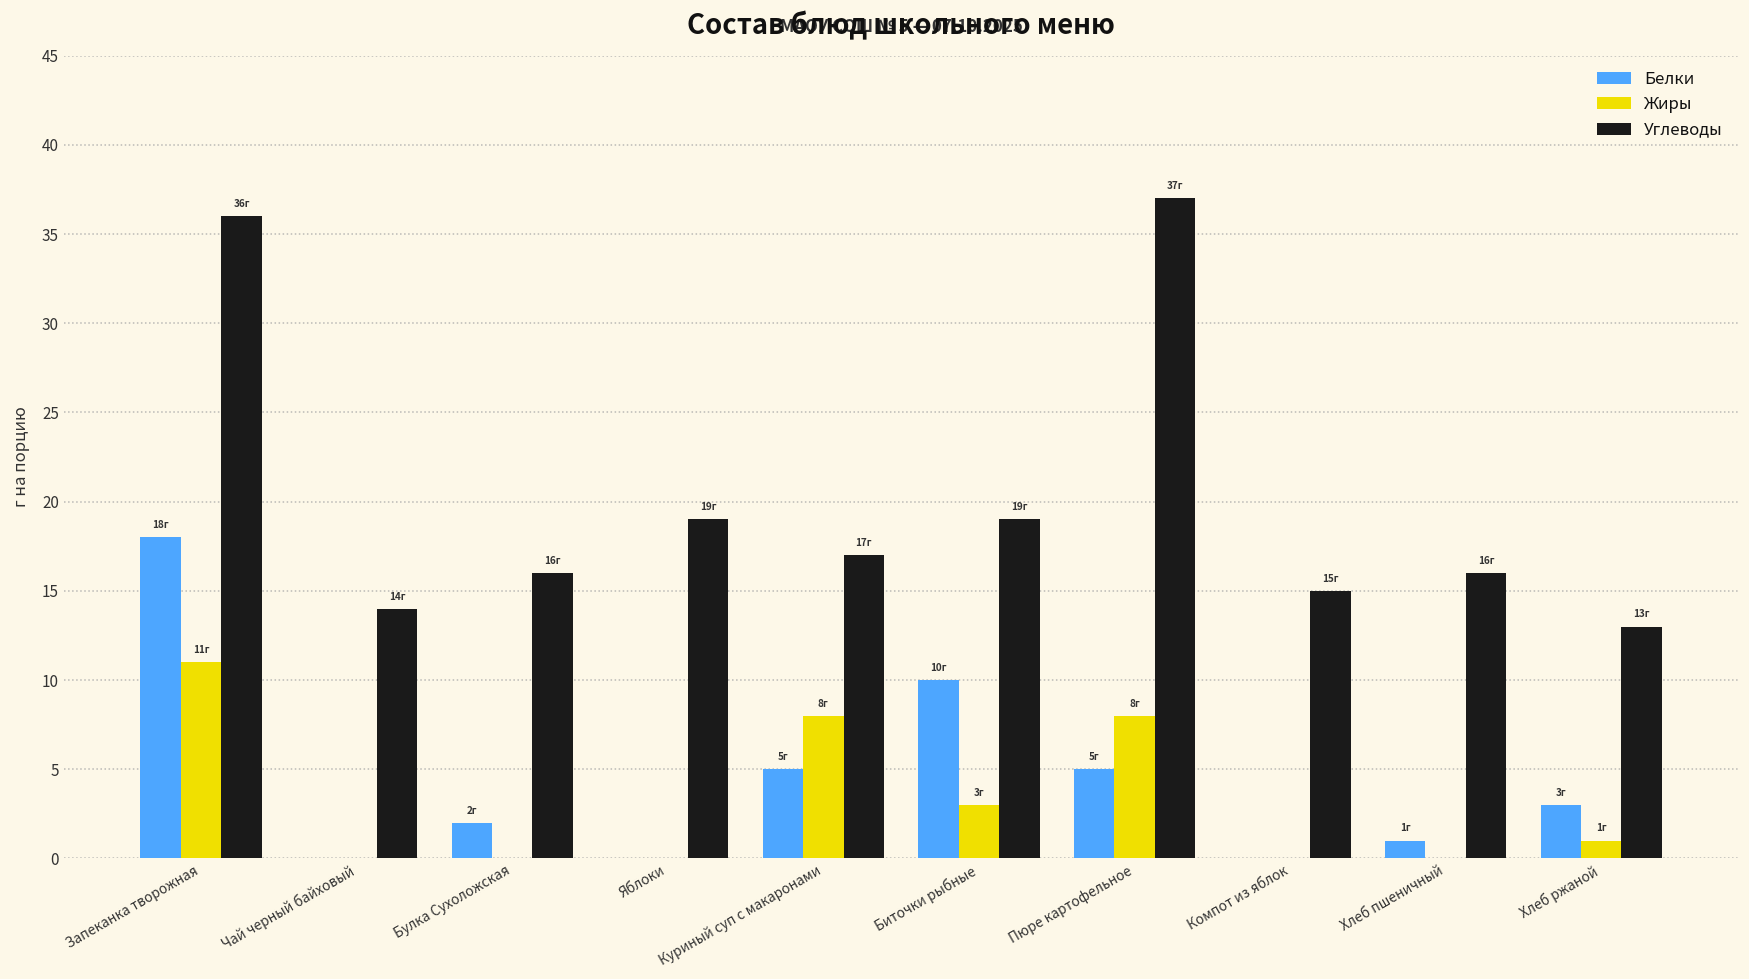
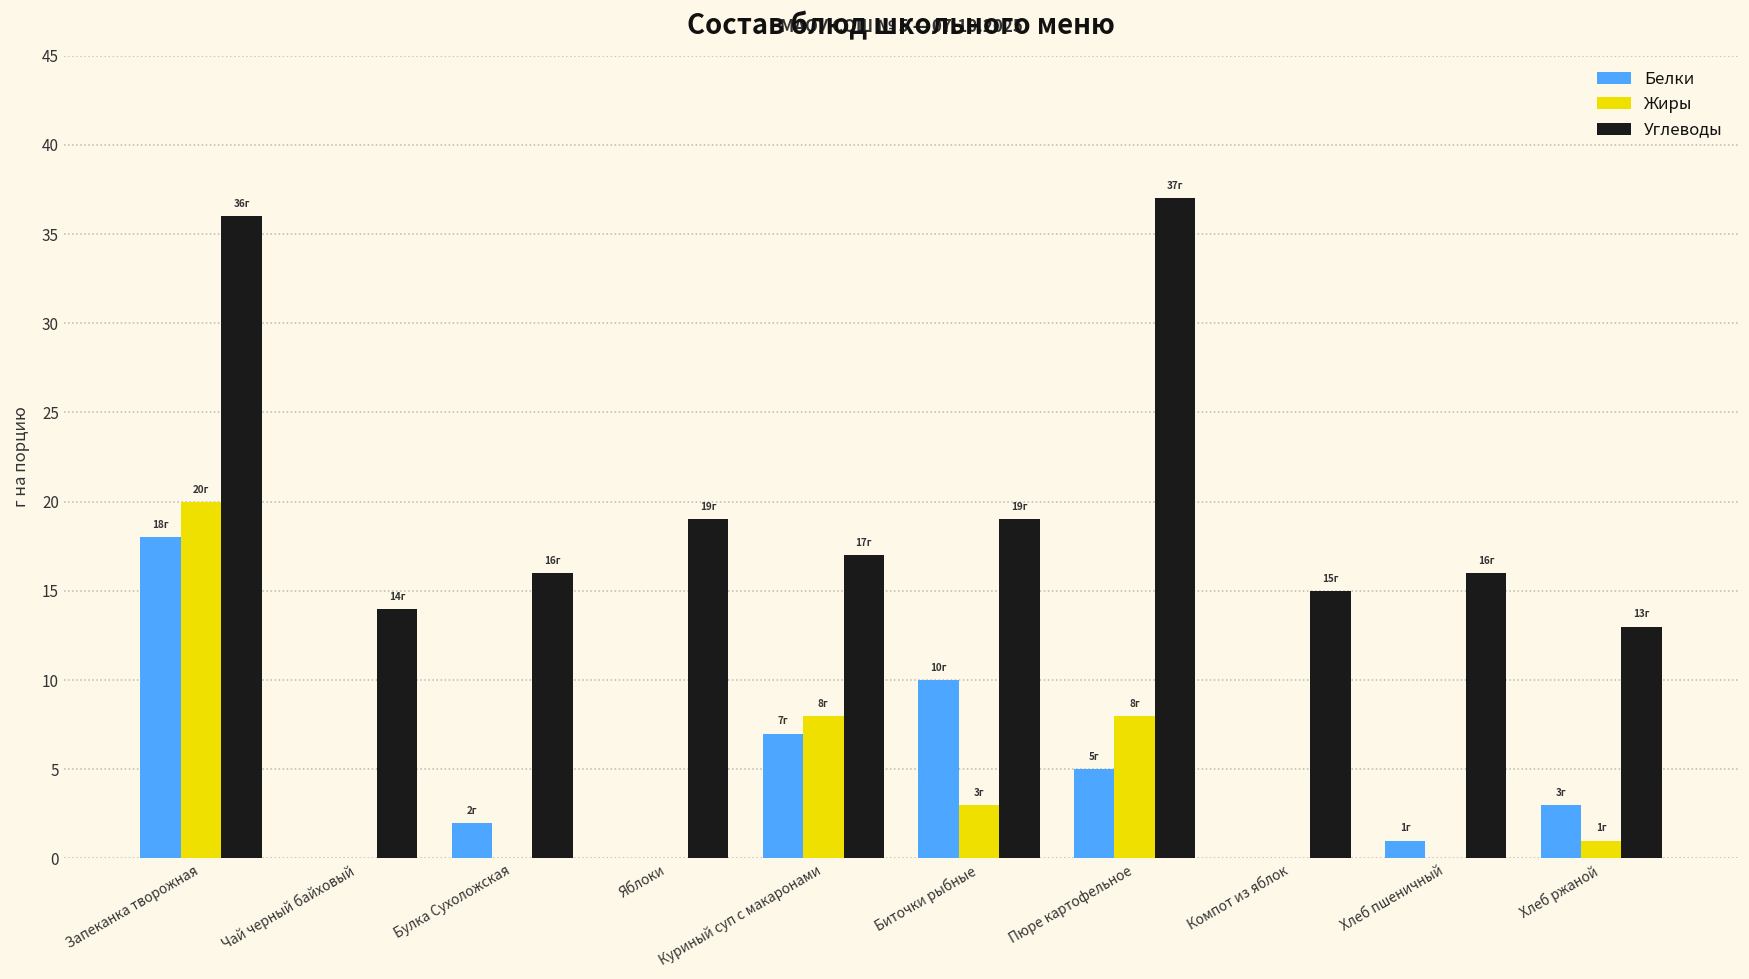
  {
    "Белки": {
      "Запеканка творожная": "18г",
      "Булка Сухоложская": "2г",
-     "Куриный суп с макаронами": "5г",
+     "Куриный суп с макаронами": "7г",
      "Биточки рыбные": "10г",
      "Пюре картофельное": "5г",
      "Хлеб пшеничный": "1г",
      "Хлеб ржаной": "3г"
    },
    "Жиры": {
-     "Запеканка творожная": "11г",
+     "Запеканка творожная": "20г",
      "Куриный суп с макаронами": "8г",
      "Биточки рыбные": "3г",
      "Пюре картофельное": "8г",
      "Хлеб ржаной": "1г"
    },
    "Углеводы": {
      "Запеканка творожная": "36г",
      "Чай черный байховый": "14г",
      "Булка Сухоложская": "16г",
      "Яблоки": "19г",
      "Куриный суп с макаронами": "17г",
      "Биточки рыбные": "19г",
      "Пюре картофельное": "37г",
      "Компот из яблок": "15г",
      "Хлеб пшеничный": "16г",
      "Хлеб ржаной": "13г"
    }
  }
